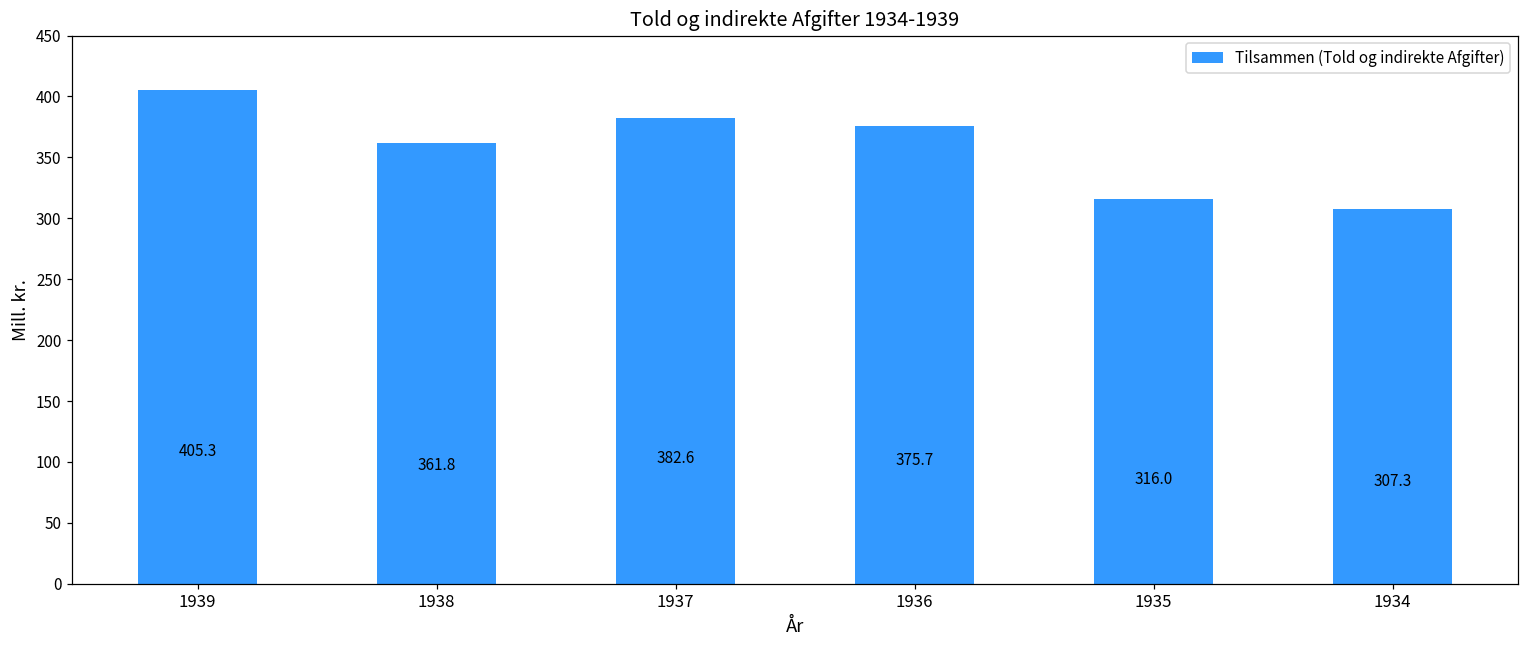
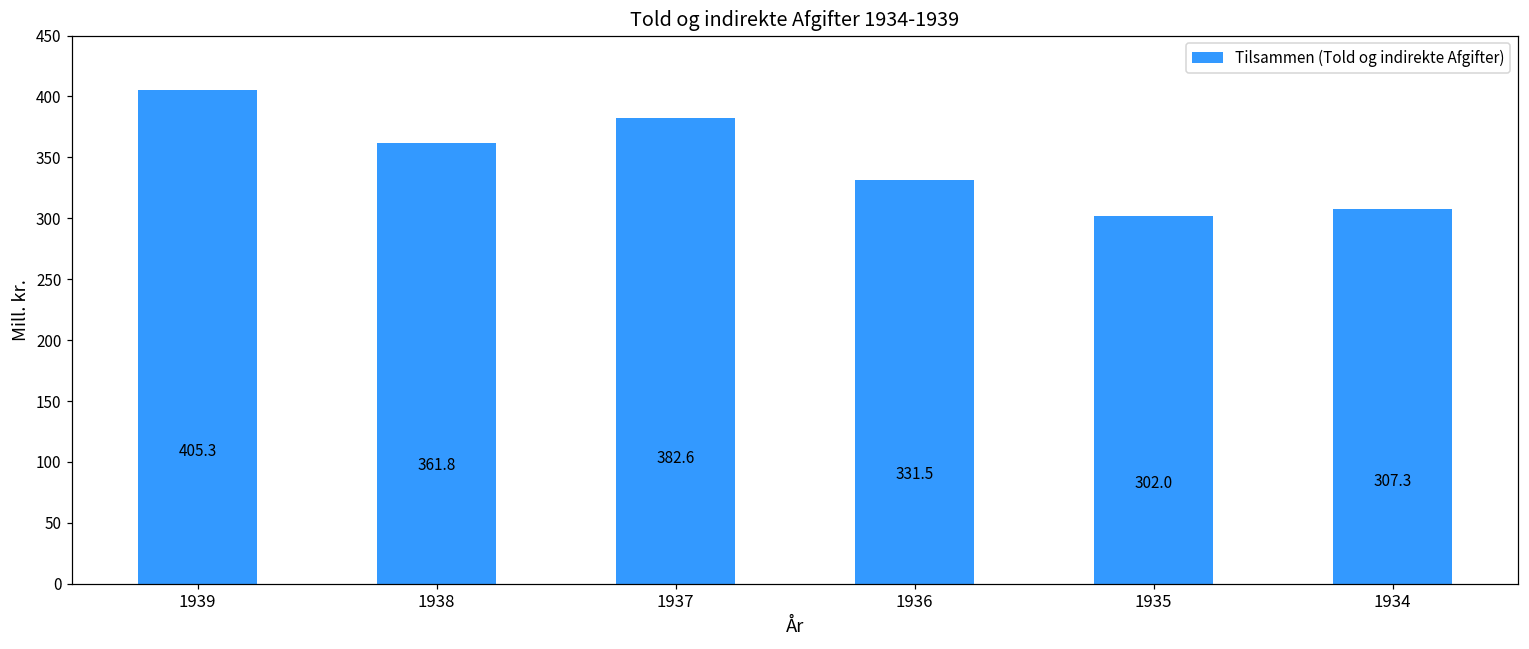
  {
    "1939": 405.3,
    "1938": 361.8,
    "1937": 382.6,
-   "1936": 375.7,
-   "1935": 316.0,
+   "1936": 331.5,
+   "1935": 302.0,
    "1934": 307.3
  }
